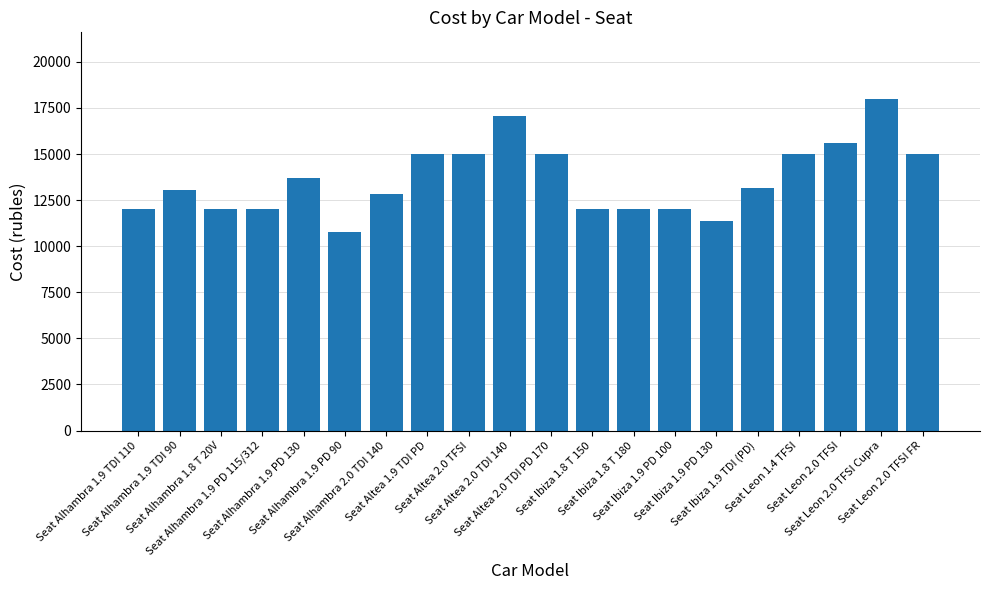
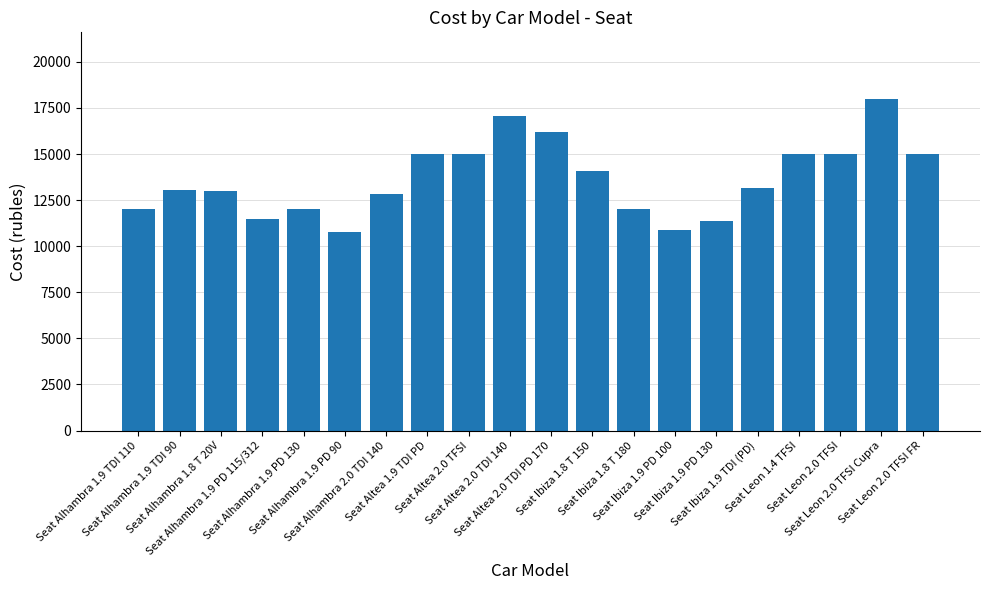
  {
    "Seat Alhambra 1.9 TDI 110": 12000,
    "Seat Alhambra 1.9 TDI 90": 13100,
-   "Seat Alhambra 1.8 T 20V": 12000,
-   "Seat Alhambra 1.9 PD 115/312": 12000,
-   "Seat Alhambra 1.9 PD 130": 13700,
+   "Seat Alhambra 1.8 T 20V": 13000,
+   "Seat Alhambra 1.9 PD 115/312": 11500,
+   "Seat Alhambra 1.9 PD 130": 12000,
    "Seat Alhambra 1.9 PD 90": 10800,
    "Seat Alhambra 2.0 TDI 140": 12900,
    "Seat Altea 1.9 TDI PD": 15000,
    "Seat Altea 2.0 TFSI": 15000,
    "Seat Altea 2.0 TDI 140": 17000,
-   "Seat Altea 2.0 TDI PD 170": 15000,
-   "Seat Ibiza 1.8 T 150": 12000,
+   "Seat Altea 2.0 TDI PD 170": 16200,
+   "Seat Ibiza 1.8 T 150": 14100,
    "Seat Ibiza 1.8 T 180": 12000,
-   "Seat Ibiza 1.9 PD 100": 12000,
+   "Seat Ibiza 1.9 PD 100": 10900,
    "Seat Ibiza 1.9 PD 130": 11400,
    "Seat Ibiza 1.9 TDI (PD)": 13200,
    "Seat Leon 1.4 TFSI": 15000,
-   "Seat Leon 2.0 TFSI": 15600,
+   "Seat Leon 2.0 TFSI": 15000,
    "Seat Leon 2.0 TFSI Cupra": 18000,
    "Seat Leon 2.0 TFSI FR": 15000
  }
